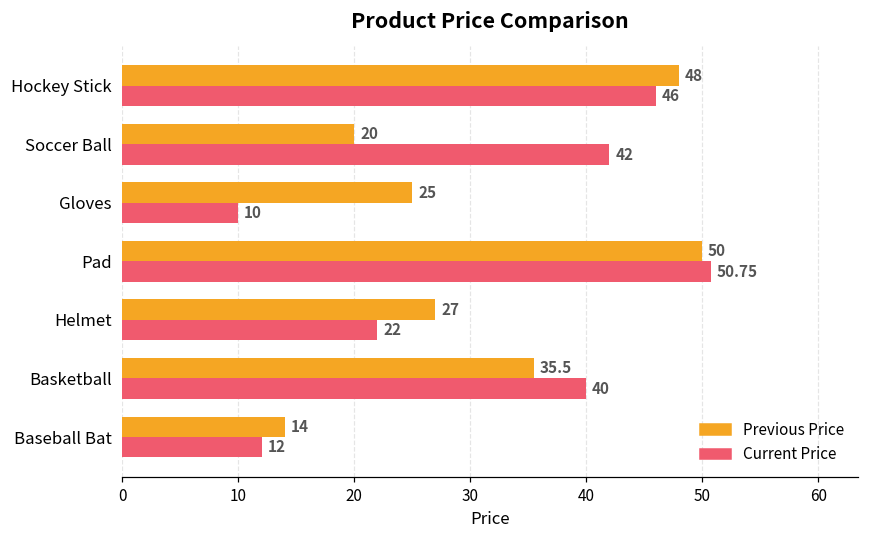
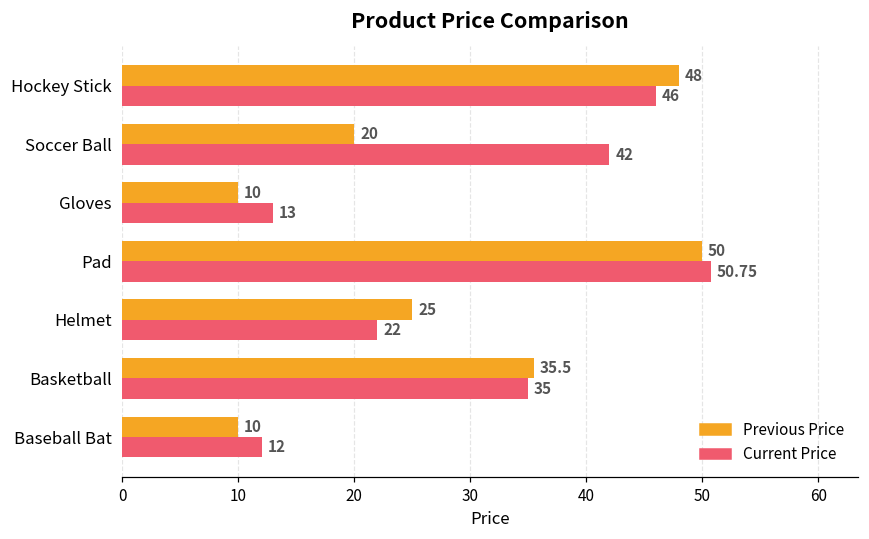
  {
    "Previous Price": {
      "Hockey Stick": 48,
      "Soccer Ball": 20,
-     "Gloves": 25,
+     "Gloves": 10,
      "Pad": 50,
-     "Helmet": 27,
+     "Helmet": 25,
      "Basketball": 35.5,
-     "Baseball Bat": 14
+     "Baseball Bat": 10
    },
    "Current Price": {
      "Hockey Stick": 46,
      "Soccer Ball": 42,
-     "Gloves": 10,
+     "Gloves": 13,
      "Pad": 50.75,
      "Helmet": 22,
-     "Basketball": 40,
+     "Basketball": 35,
      "Baseball Bat": 12
    }
  }
